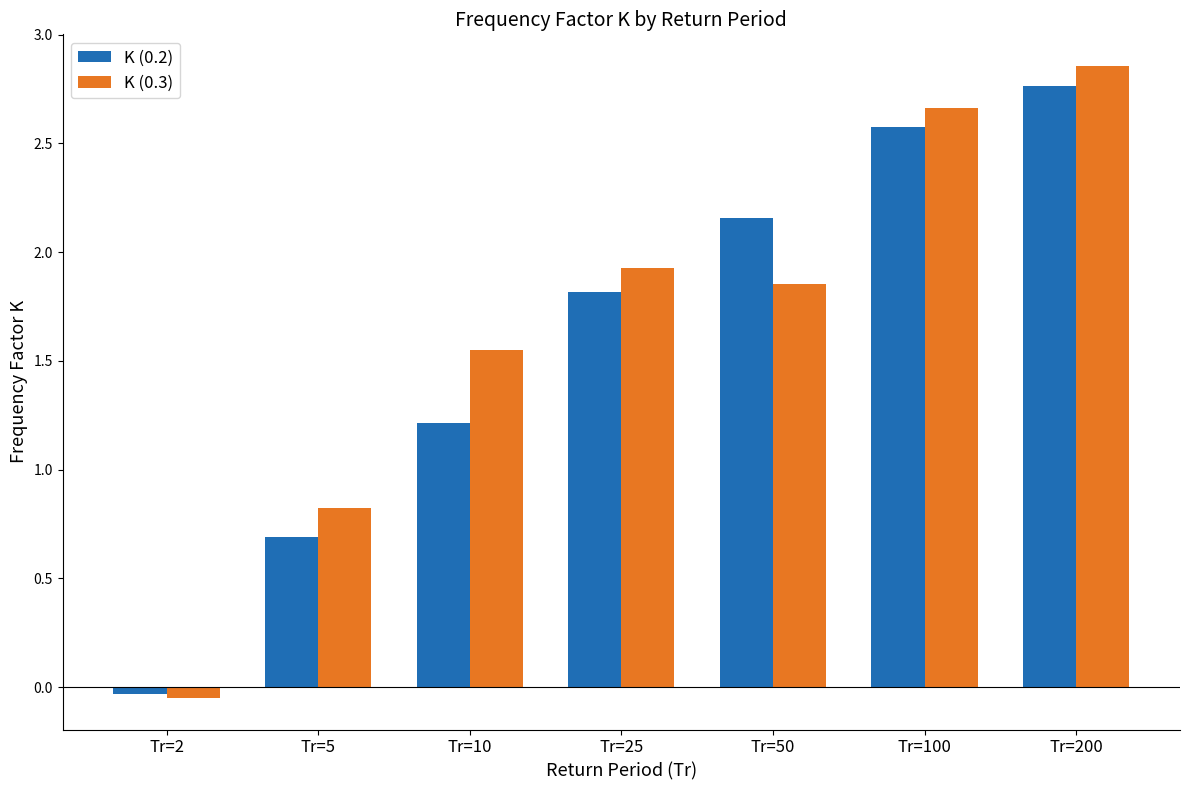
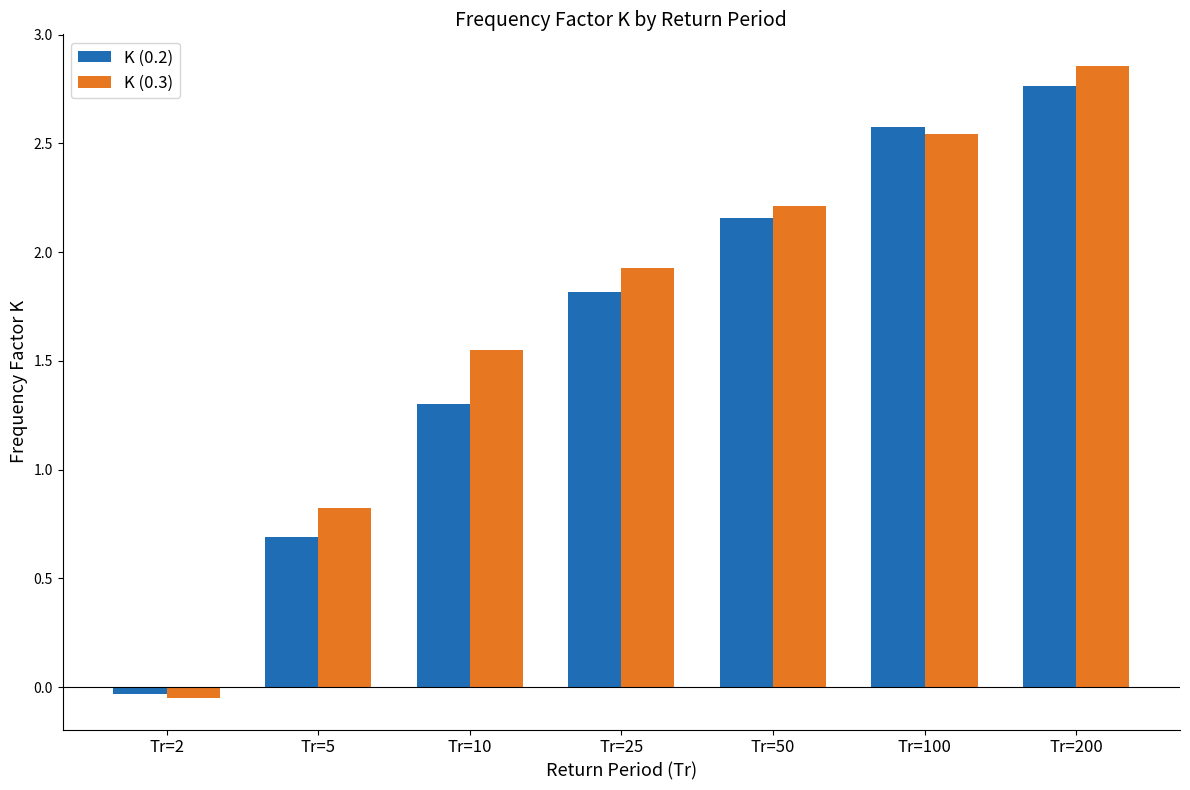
  {
    "K (0.2)": {
      "Tr=2": -0.03,
      "Tr=5": 0.69,
-     "Tr=10": 1.22,
+     "Tr=10": 1.30,
      "Tr=25": 1.82,
      "Tr=50": 2.16,
      "Tr=100": 2.58,
      "Tr=200": 2.76
    },
    "K (0.3)": {
      "Tr=2": -0.05,
      "Tr=5": 0.82,
      "Tr=10": 1.55,
      "Tr=25": 1.93,
-     "Tr=50": 1.86,
-     "Tr=100": 2.66,
+     "Tr=50": 2.21,
+     "Tr=100": 2.54,
      "Tr=200": 2.86
    }
  }
